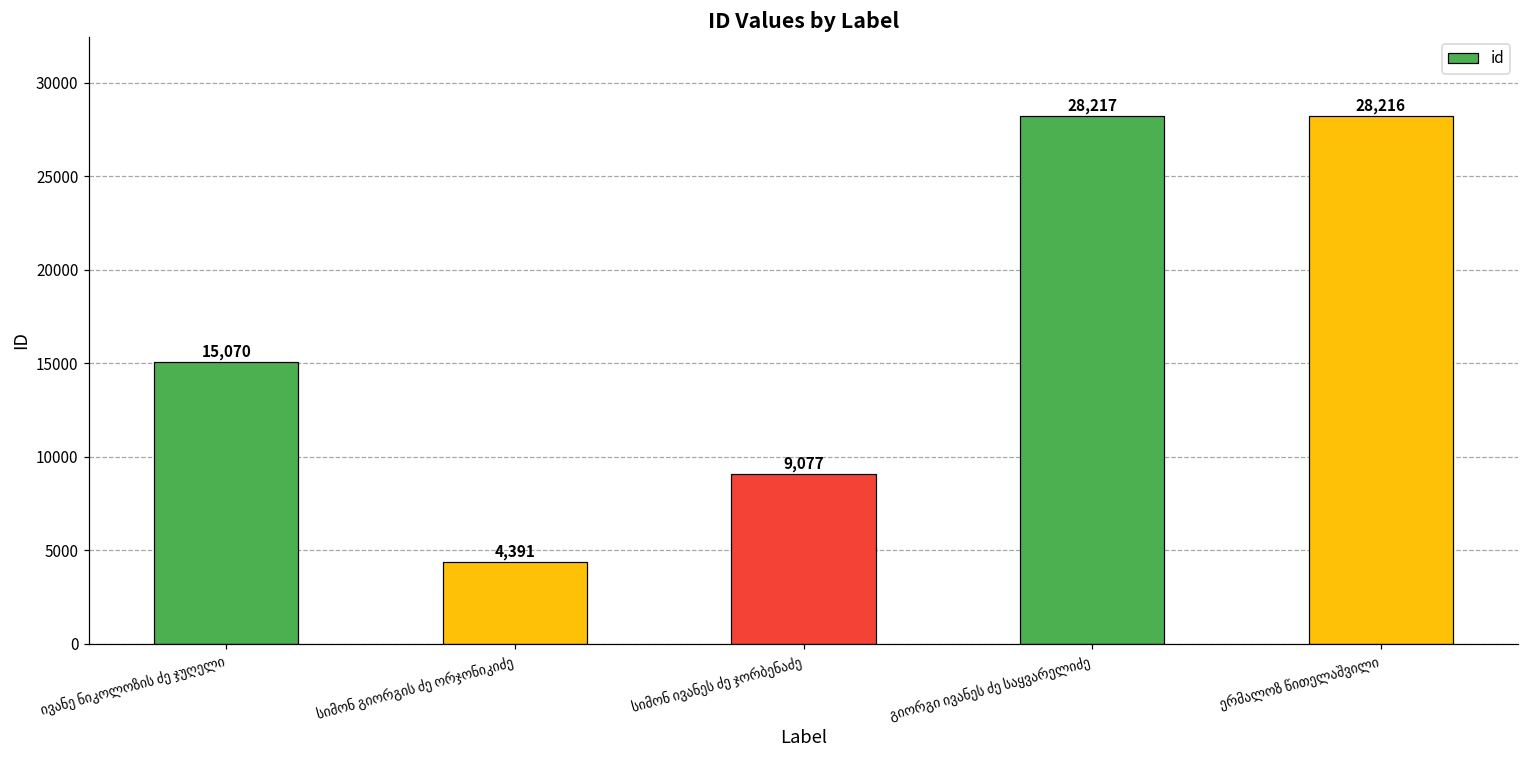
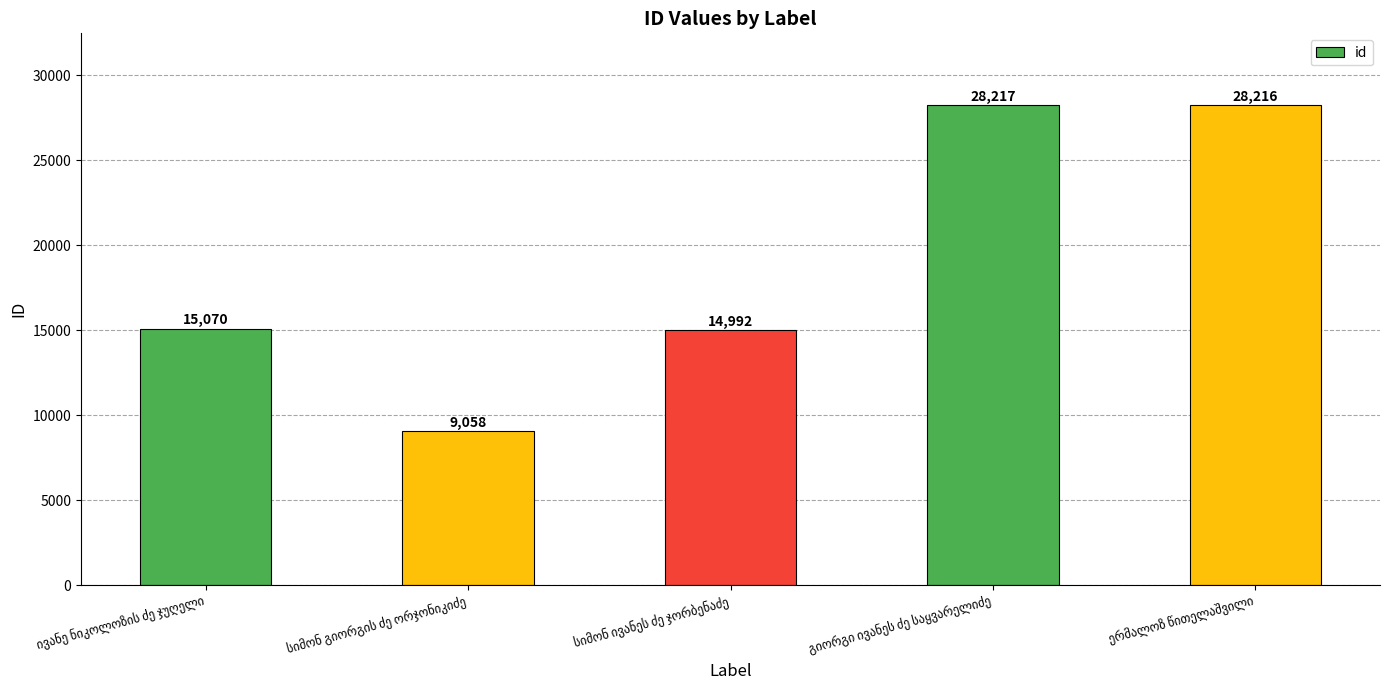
  {
    "ივანე ნიკოლოზის ძე ჯუღელი": "15,070",
-   "სიმონ გიორგის ძე ორჯონიკიძე": "4,391",
-   "სიმონ ივანეს ძე ჯორბენაძე": "9,077",
+   "სიმონ გიორგის ძე ორჯონიკიძე": "9,058",
+   "სიმონ ივანეს ძე ჯორბენაძე": "14,992",
    "გიორგი ივანეს ძე საყვარელიძე": "28,217",
    "ერმალოზ წითელაშვილი": "28,216"
  }
